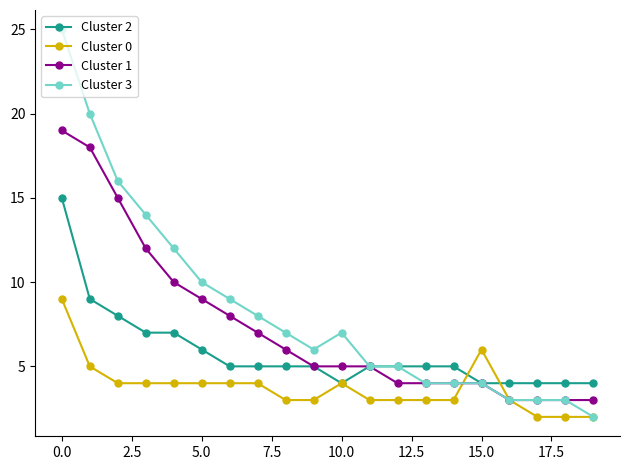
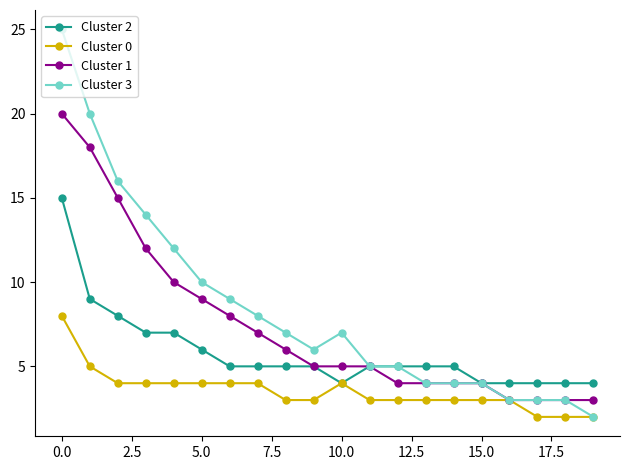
  {
    "Cluster 2": {
      "0.0": 15,
      "5.0": 6
    },
    "Cluster 0": {
-     "0.0": 9,
+     "0.0": 8,
      "5.0": 4,
-     "15.0": 6
+     "15.0": 3
    },
    "Cluster 1": {
-     "0.0": 19,
+     "0.0": 20,
      "5.0": 9,
      "10.0": 5
    },
    "Cluster 3": {
      "5.0": 10,
      "10.0": 7
    }
  }
